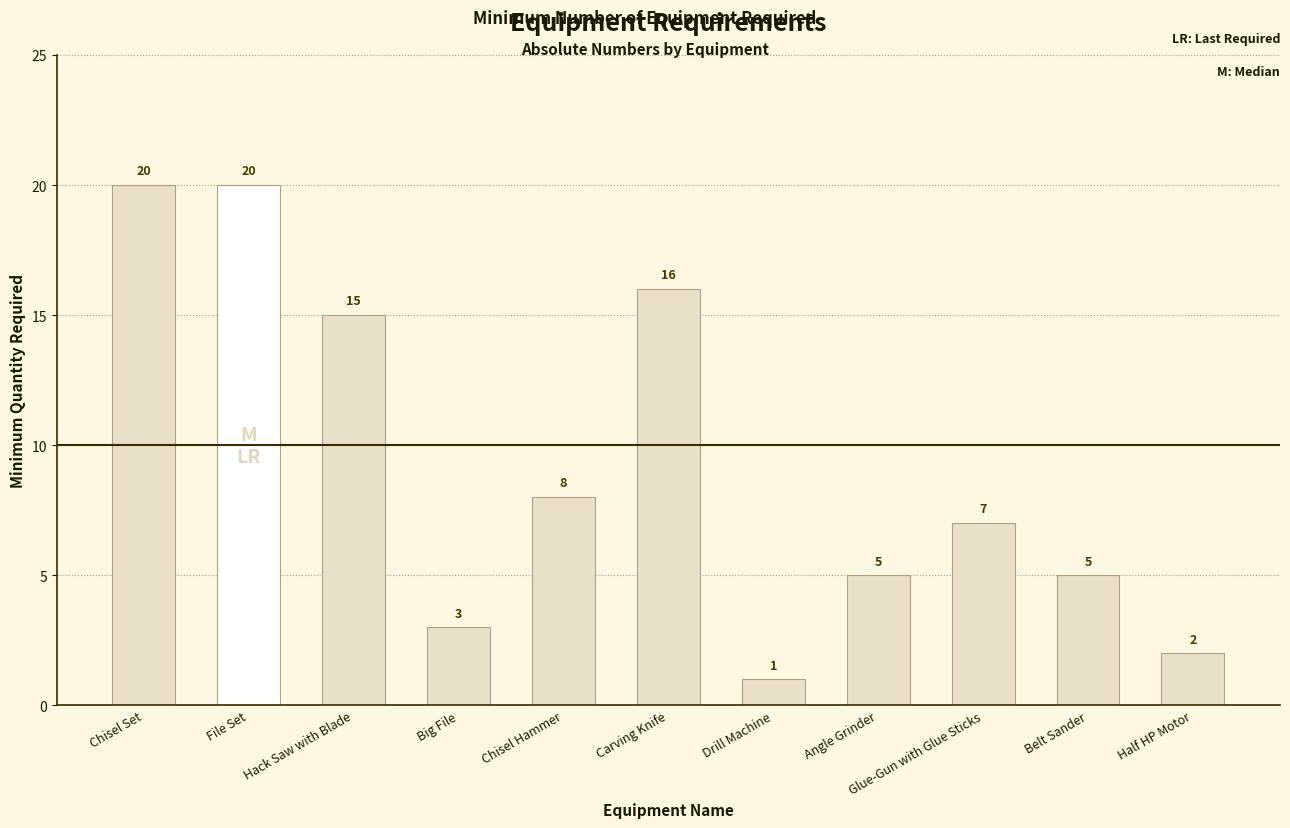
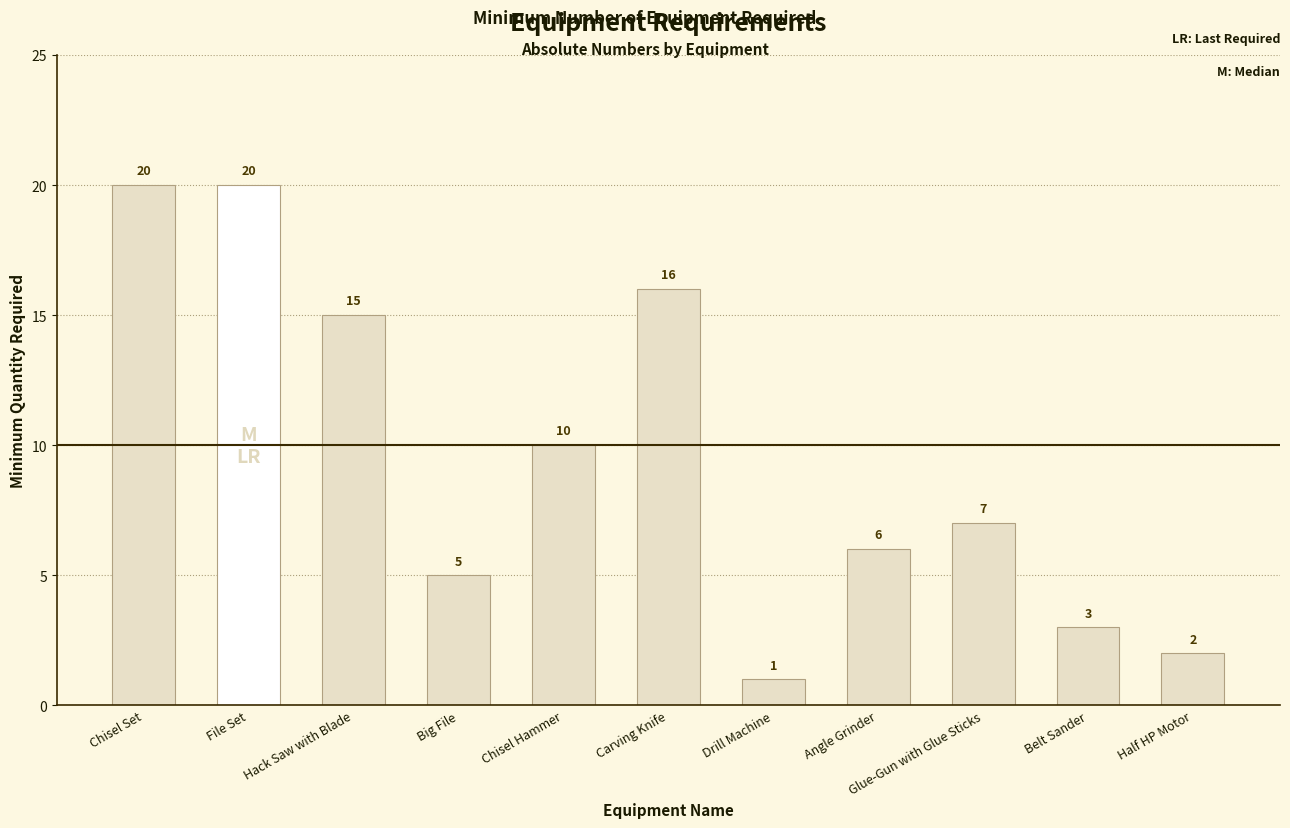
  {
    "Chisel Set": 20,
    "File Set": 20,
    "Hack Saw with Blade": 15,
-   "Big File": 3,
-   "Chisel Hammer": 8,
+   "Big File": 5,
+   "Chisel Hammer": 10,
    "Carving Knife": 16,
    "Drill Machine": 1,
-   "Angle Grinder": 5,
+   "Angle Grinder": 6,
    "Glue-Gun with Glue Sticks": 7,
-   "Belt Sander": 5,
+   "Belt Sander": 3,
    "Half HP Motor": 2
  }
